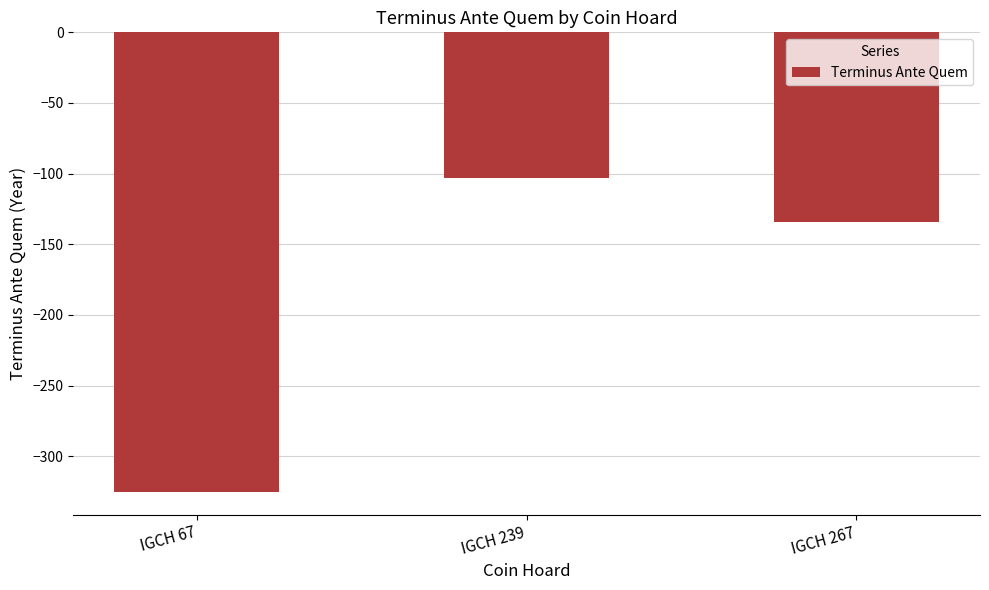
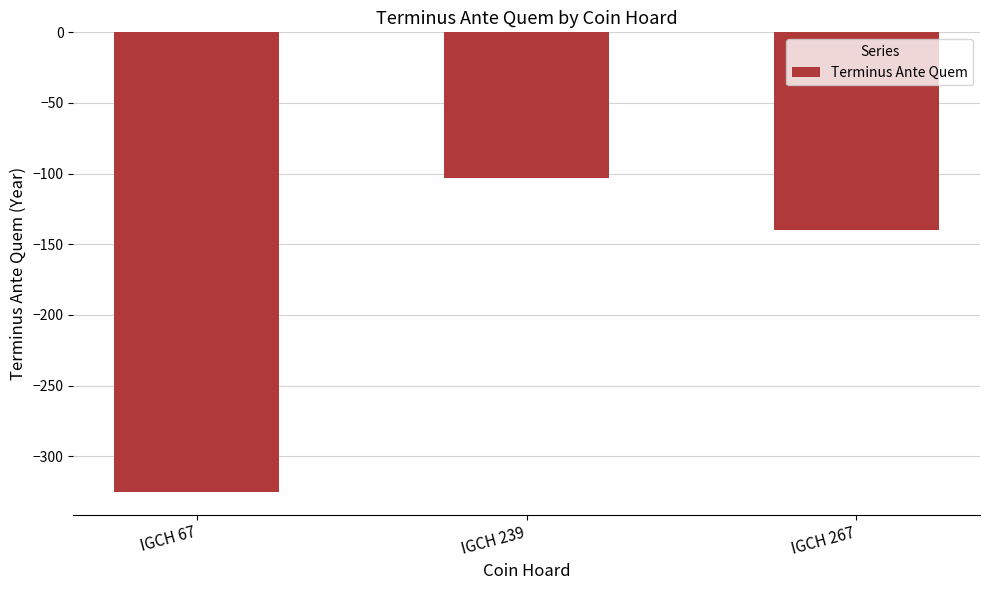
  {
    "IGCH 67": -325,
    "IGCH 239": -103,
-   "IGCH 267": -134
+   "IGCH 267": -140
  }
